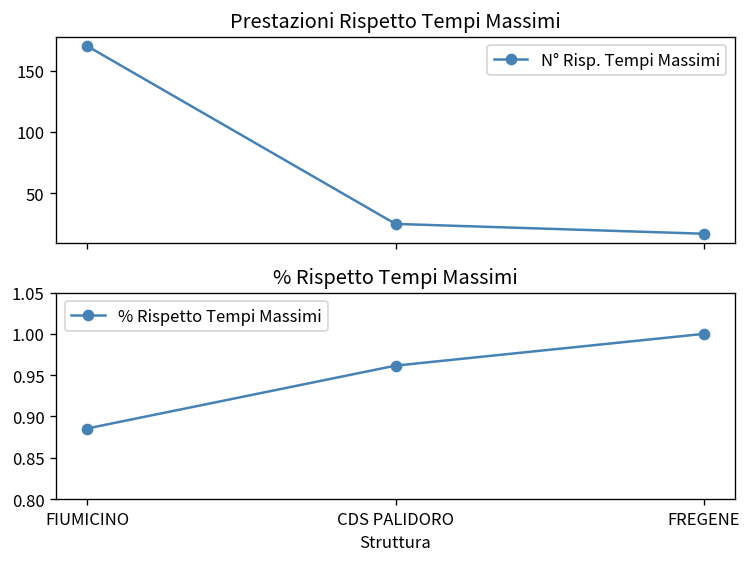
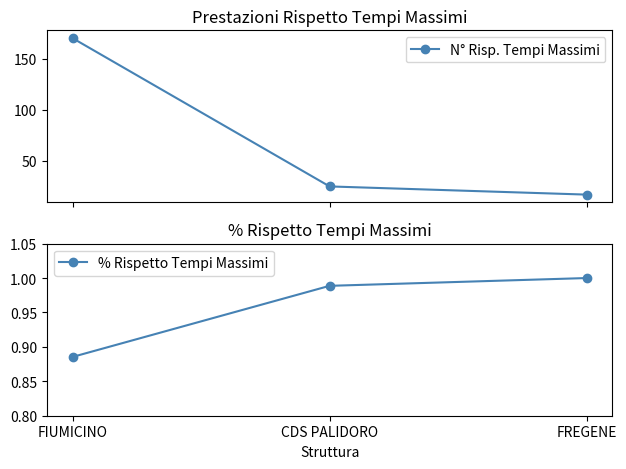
  {
    "% Rispetto Tempi Massimi": {
      "FIUMICINO": 0.89,
-     "CDS PALIDORO": 0.96,
+     "CDS PALIDORO": 0.99,
      "FREGENE": 1.00
    }
  }
